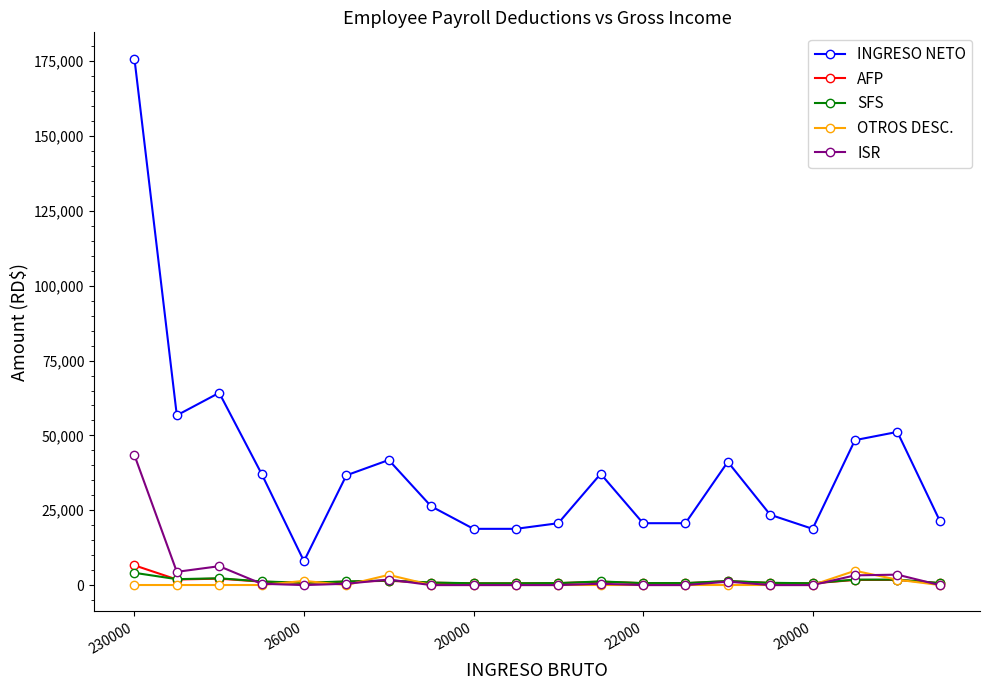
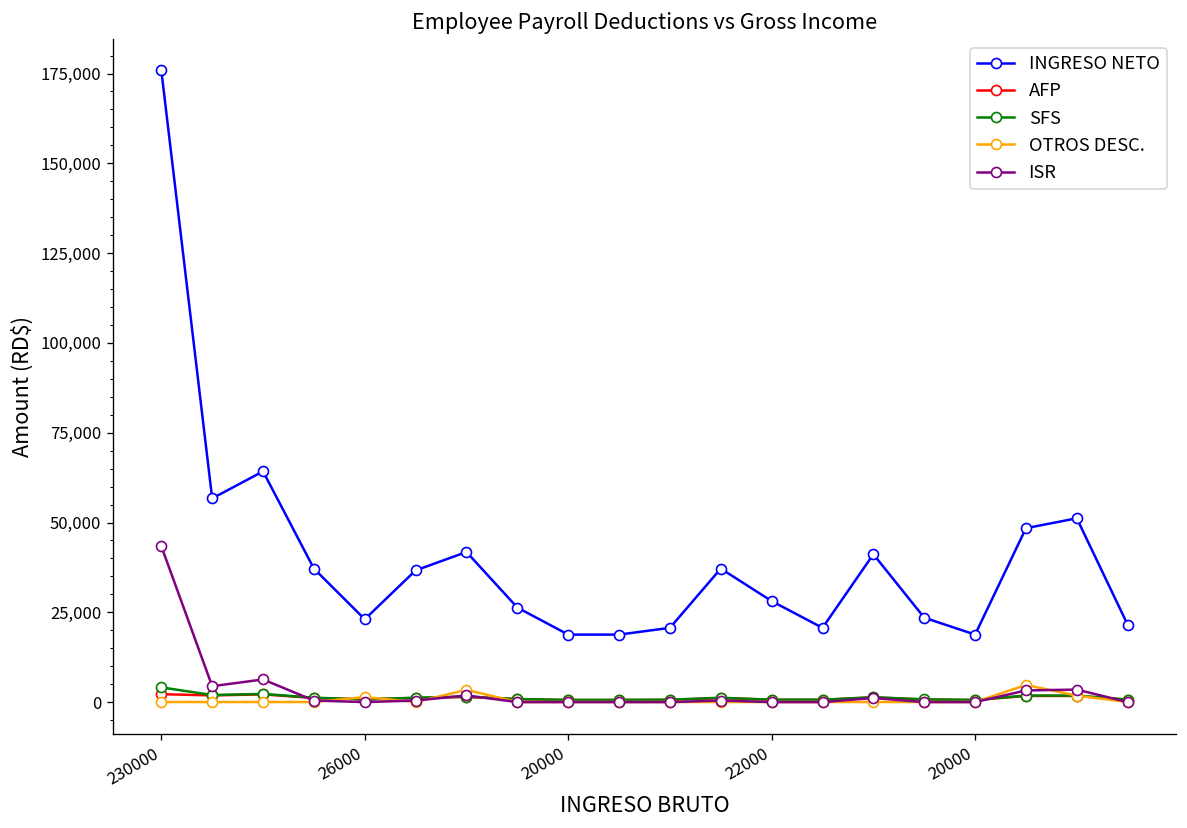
  {
    "INGRESO NETO": {
      "230000": "176,000",
-     "26000": "8,000",
-     "22000": "21,000"
+     "26000": "23,000",
+     "22000": "28,000"
    },
    "AFP": {
-     "230000": "7,000"
+     "230000": "2,000"
    },
    "SFS": {
      "230000": "4,000"
    },
    "OTROS DESC.": {
      "230000": "0"
    },
    "ISR": {
      "230000": "43,000"
    }
  }
